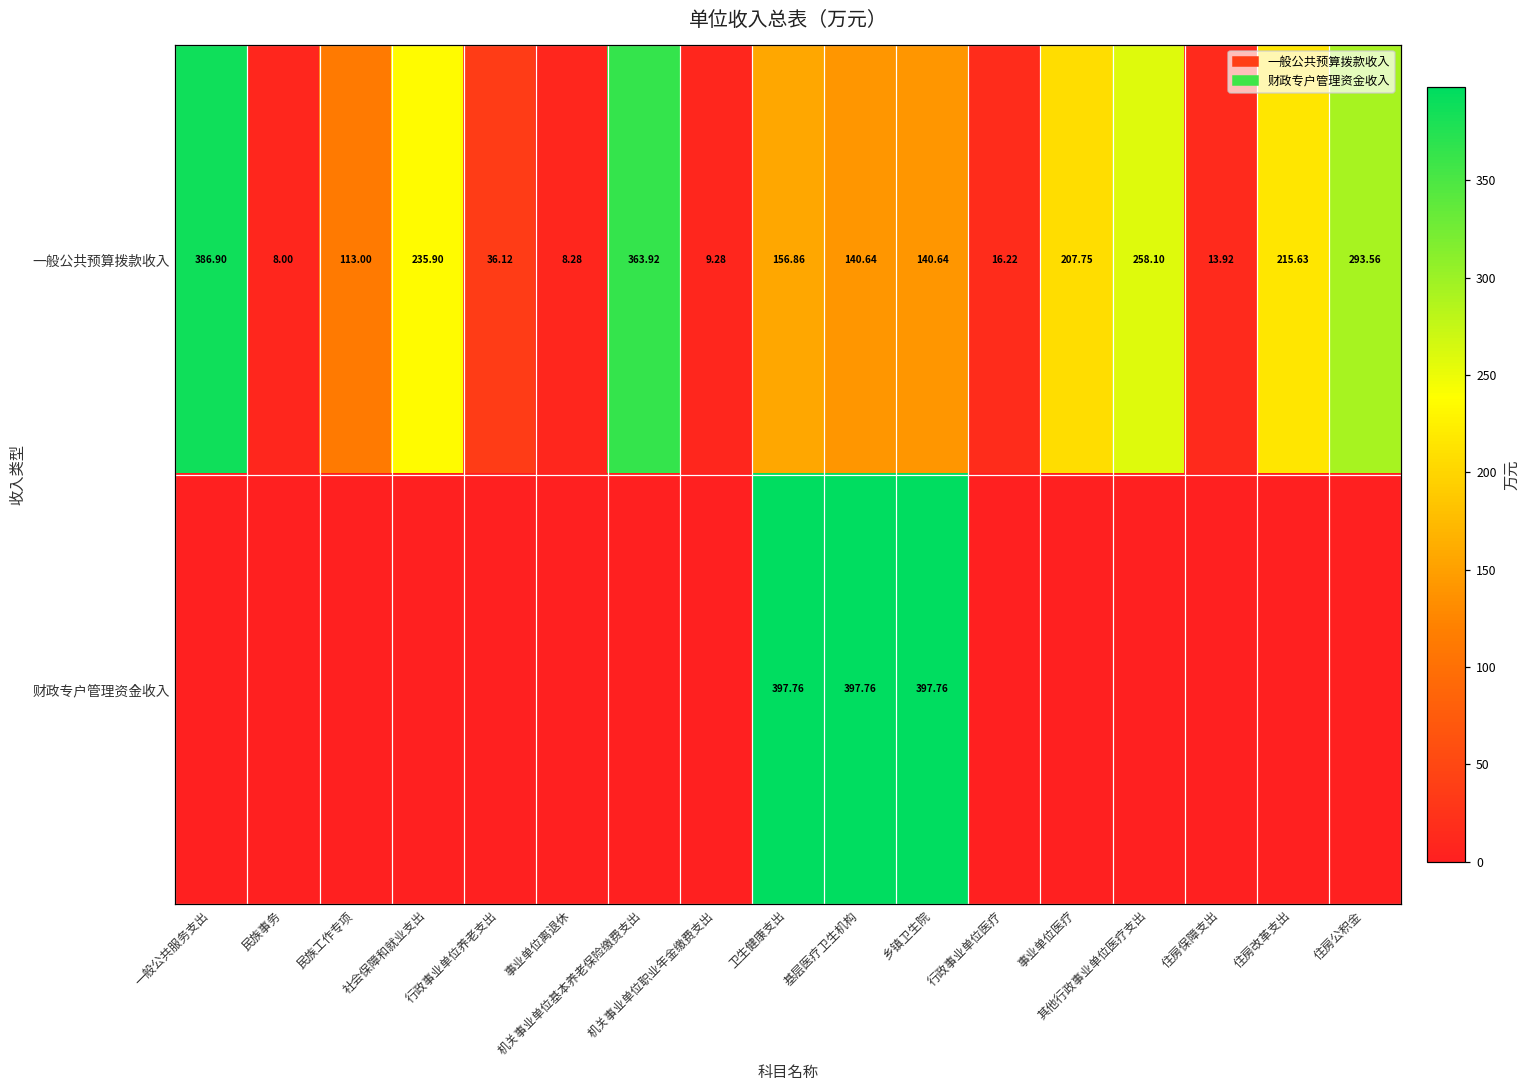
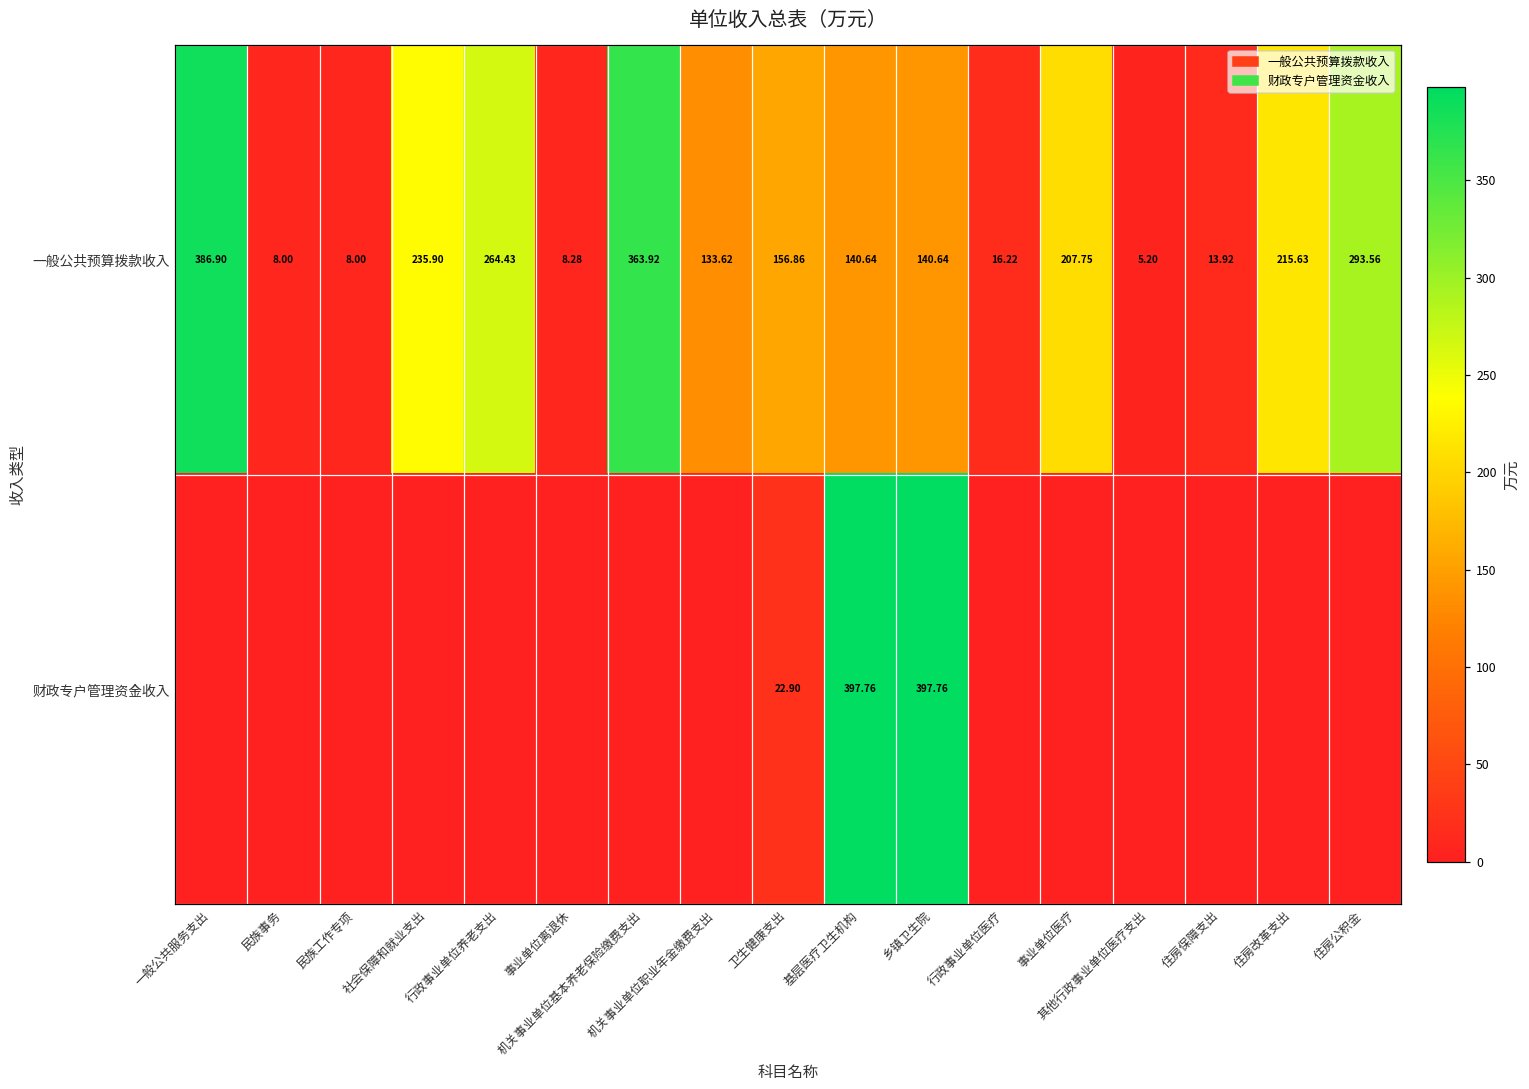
  {
    "一般公共预算拨款收入": {
      "一般公共服务支出": 386.90,
      "民族事务": 8.00,
-     "民族工作专项": 113.00,
+     "民族工作专项": 8.00,
      "社会保障和就业支出": 235.90,
-     "行政事业单位养老支出": 36.12,
+     "行政事业单位养老支出": 264.43,
      "事业单位离退休": 8.28,
      "机关事业单位基本养老保险缴费支出": 363.92,
-     "机关事业单位职业年金缴费支出": 9.28,
+     "机关事业单位职业年金缴费支出": 133.62,
      "卫生健康支出": 156.86,
      "基层医疗卫生机构": 140.64,
      "乡镇卫生院": 140.64,
      "行政事业单位医疗": 16.22,
      "事业单位医疗": 207.75,
-     "其他行政事业单位医疗支出": 258.10,
+     "其他行政事业单位医疗支出": 5.20,
      "住房保障支出": 13.92,
      "住房改革支出": 215.63,
      "住房公积金": 293.56
    },
    "财政专户管理资金收入": {
-     "卫生健康支出": 397.76,
+     "卫生健康支出": 22.90,
      "基层医疗卫生机构": 397.76,
      "乡镇卫生院": 397.76
    }
  }
